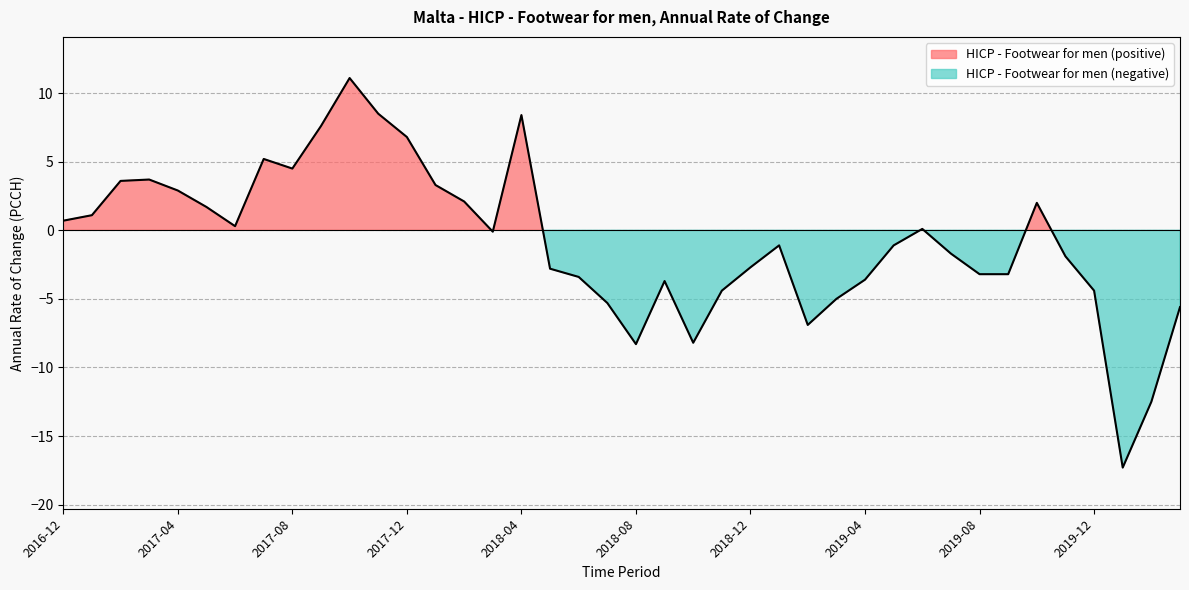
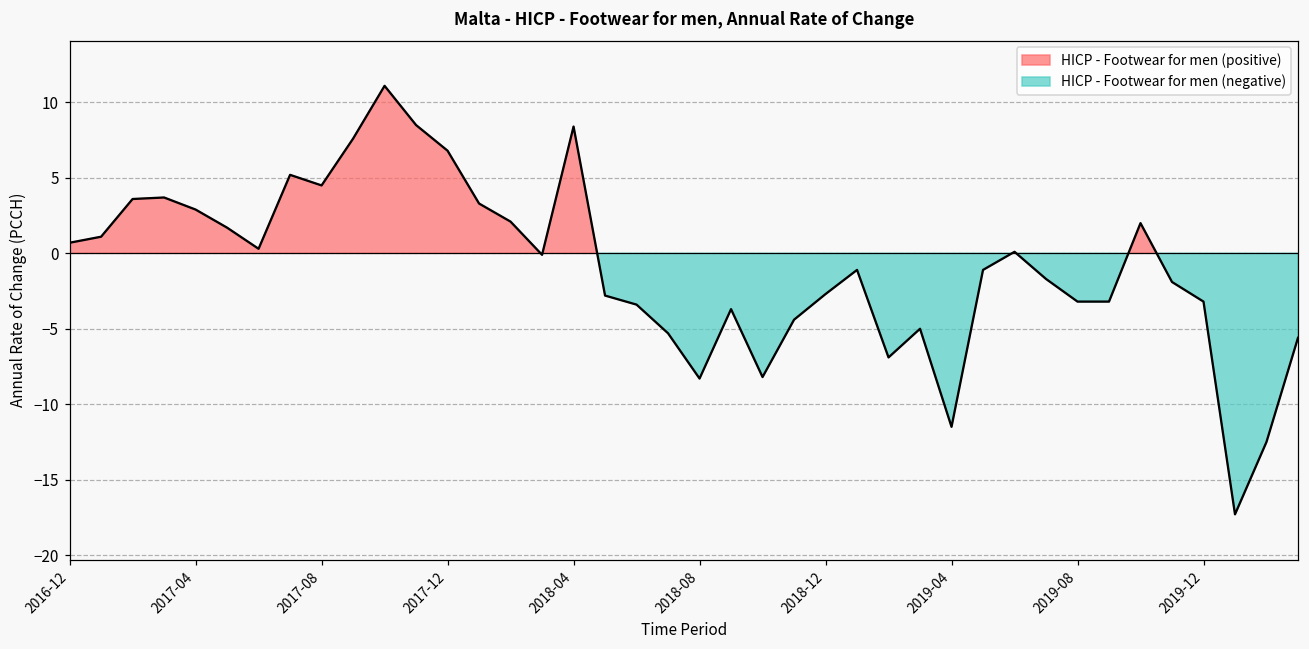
  {
    "2016-12": 0.7,
    "2017-04": 2.9,
    "2017-08": 4.5,
    "2017-12": 6.8,
    "2018-04": 8.4,
    "2018-08": -8.3,
    "2018-12": -2.7,
-   "2019-04": -3.6,
+   "2019-04": -11.5,
    "2019-08": -3.2,
-   "2019-12": -4.4
+   "2019-12": -3.2
  }
